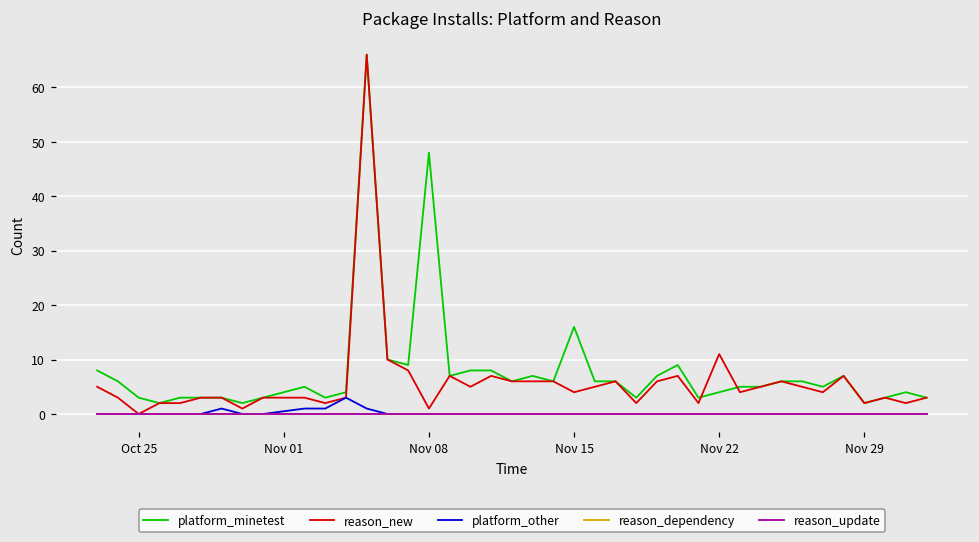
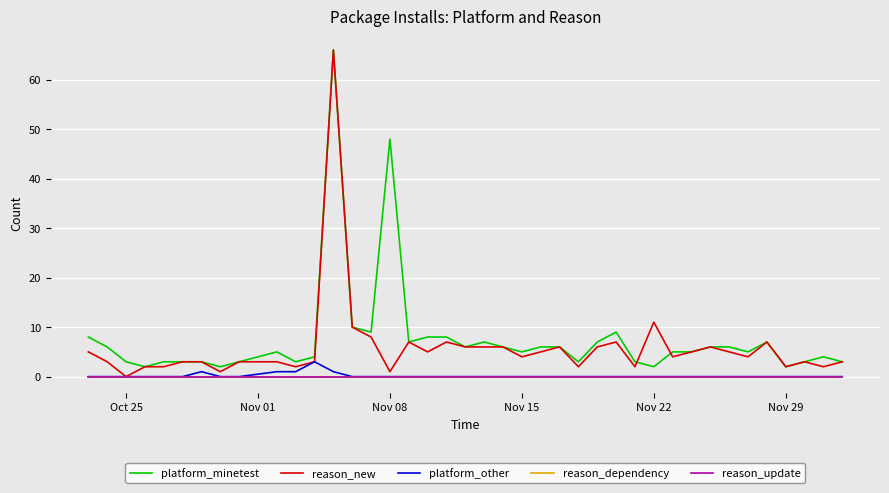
  {
    "platform_minetest": {
      "Oct 25": 3,
      "Nov 08": 48,
-     "Nov 15": 16,
-     "Nov 22": 4
+     "Nov 15": 5,
+     "Nov 22": 2
    },
    "reason_new": {
      "Nov 08": 1,
      "Nov 15": 4,
      "Nov 22": 11
    }
  }
